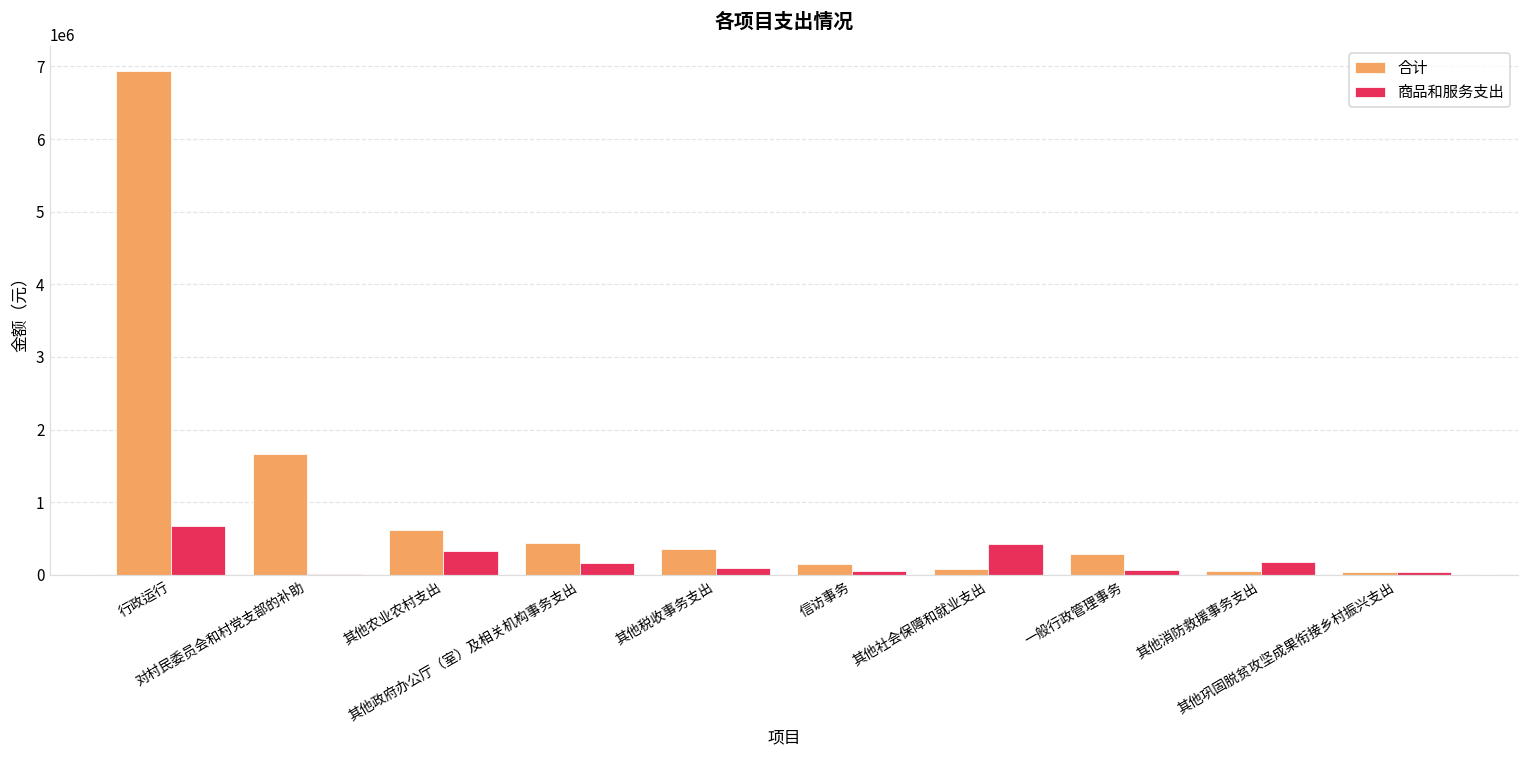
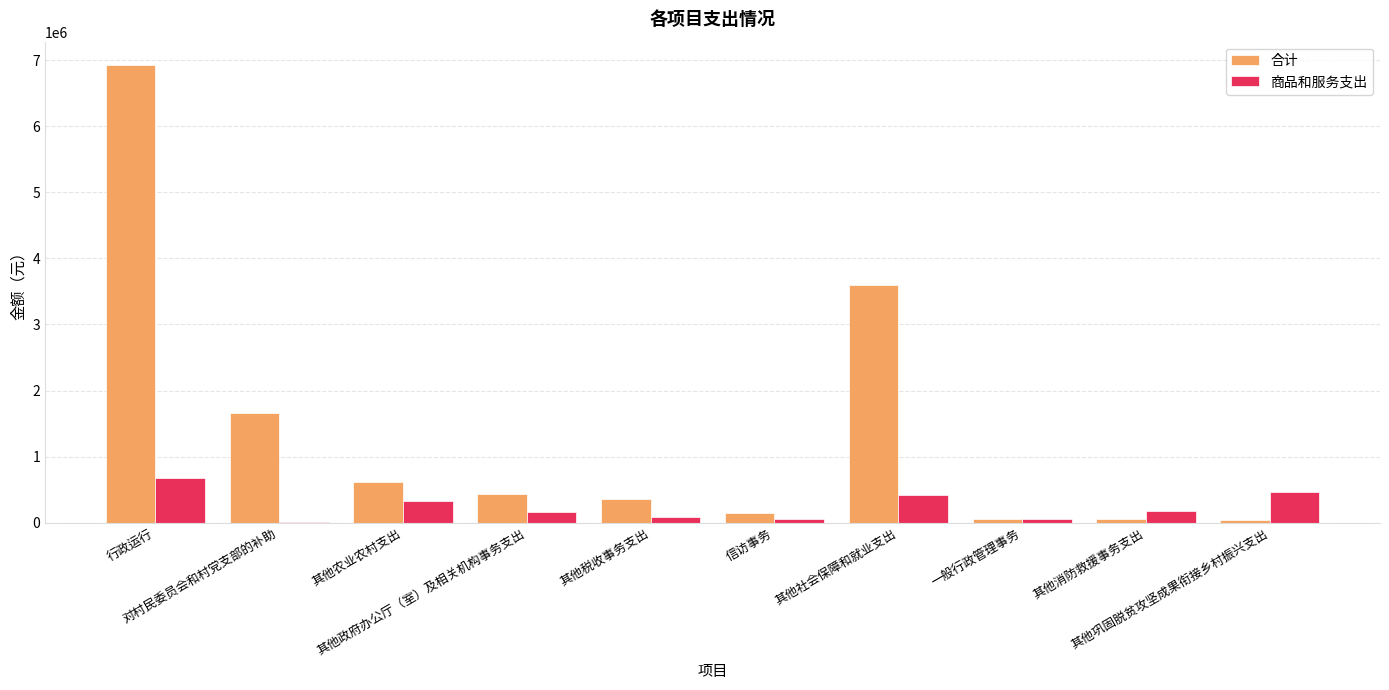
  {
    "合计": {
      "行政运行": 6900000,
      "对村民委员会和村党支部的补助": 1700000,
      "其他农业农村支出": 600000,
      "其他政府办公厅（室）及相关机构事务支出": 400000,
      "其他税收事务支出": 400000,
      "信访事务": 200000,
-     "其他社会保障和就业支出": 100000,
-     "一般行政管理事务": 300000,
+     "其他社会保障和就业支出": 3600000,
+     "一般行政管理事务": 100000,
      "其他消防救援事务支出": 100000,
      "其他巩固脱贫攻坚成果衔接乡村振兴支出": 0
    },
    "商品和服务支出": {
      "行政运行": 700000,
      "其他农业农村支出": 300000,
      "其他政府办公厅（室）及相关机构事务支出": 200000,
      "其他税收事务支出": 100000,
      "信访事务": 100000,
      "其他社会保障和就业支出": 400000,
      "一般行政管理事务": 100000,
      "其他消防救援事务支出": 200000,
-     "其他巩固脱贫攻坚成果衔接乡村振兴支出": 0
+     "其他巩固脱贫攻坚成果衔接乡村振兴支出": 500000
    }
  }
